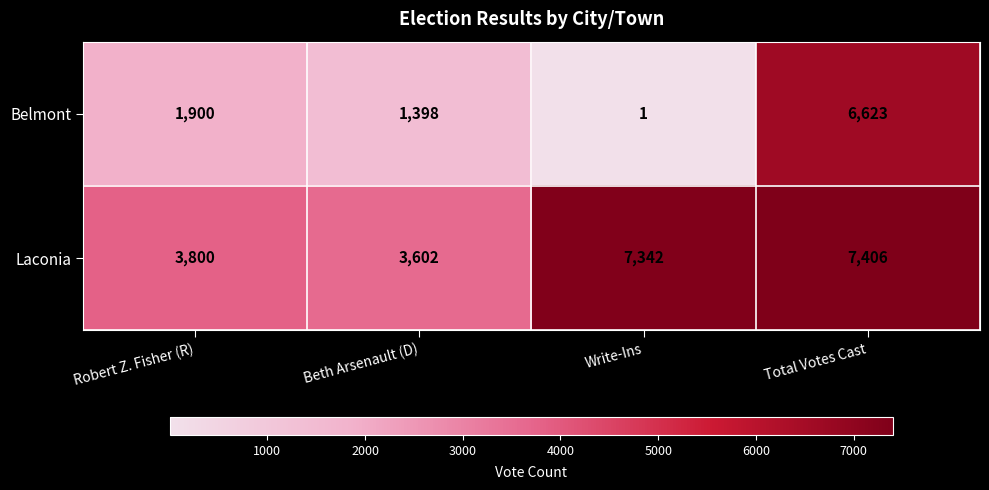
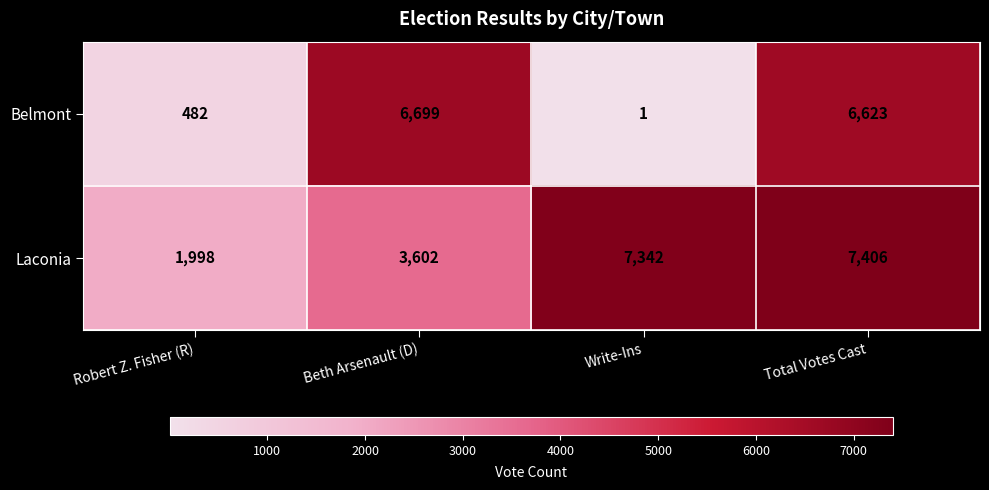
  {
    "Belmont": {
-     "Robert Z. Fisher (R)": "1,900",
-     "Beth Arsenault (D)": "1,398",
+     "Robert Z. Fisher (R)": "482",
+     "Beth Arsenault (D)": "6,699",
      "Write-Ins": "1",
      "Total Votes Cast": "6,623"
    },
    "Laconia": {
-     "Robert Z. Fisher (R)": "3,800",
+     "Robert Z. Fisher (R)": "1,998",
      "Beth Arsenault (D)": "3,602",
      "Write-Ins": "7,342",
      "Total Votes Cast": "7,406"
    }
  }
